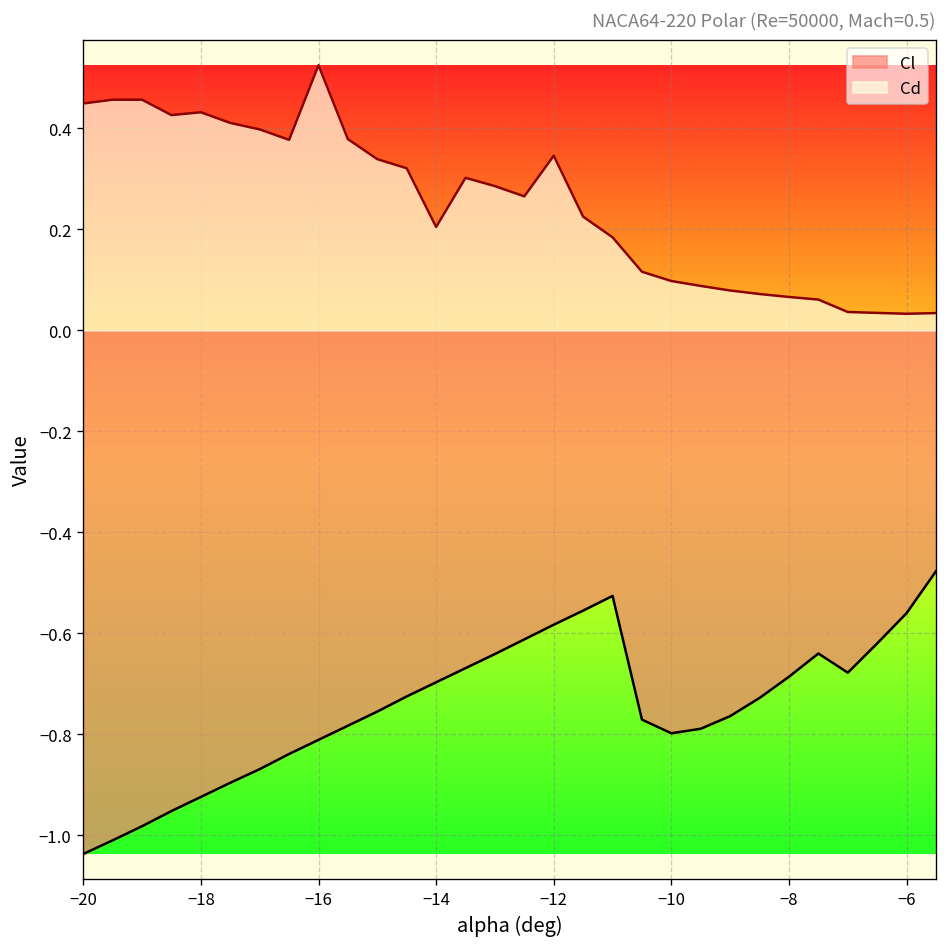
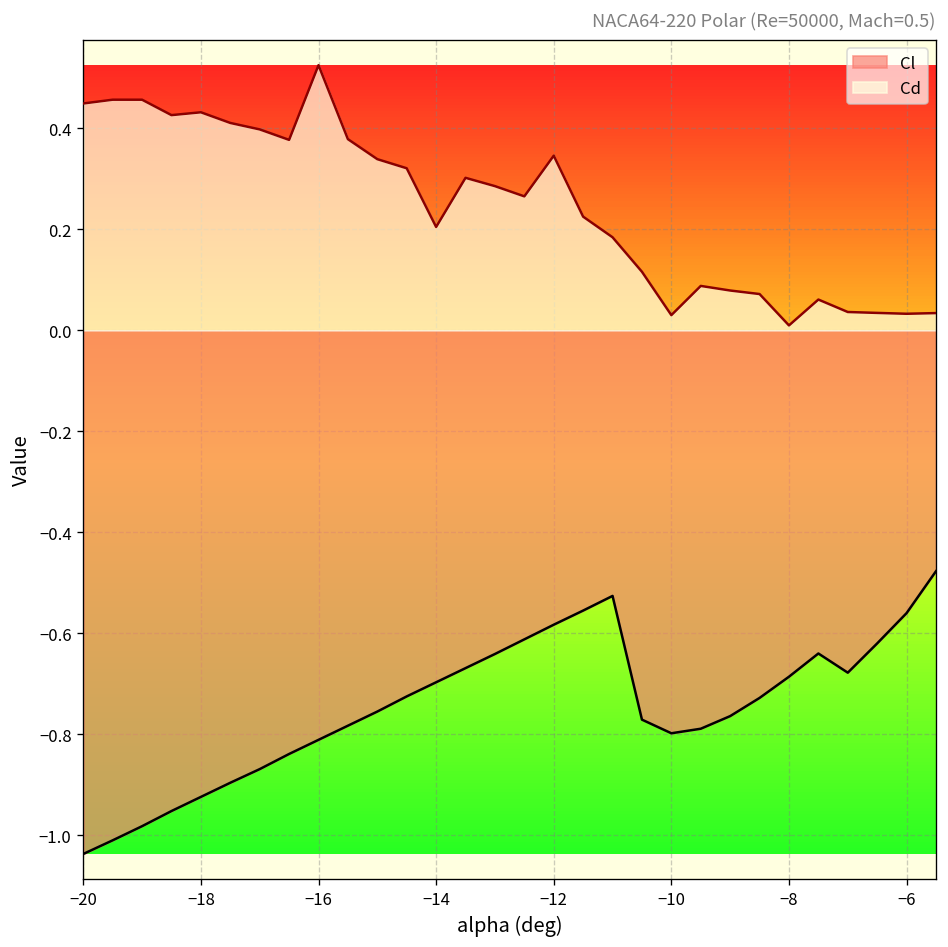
  {
    "Cd": {
      "−20": 0.45,
      "−18": 0.43,
      "−16": 0.53,
      "−14": 0.20,
      "−12": 0.35,
-     "−10": 0.10,
-     "−8": 0.07,
+     "−10": 0.03,
+     "−8": 0.01,
      "−6": 0.03
    }
  }
